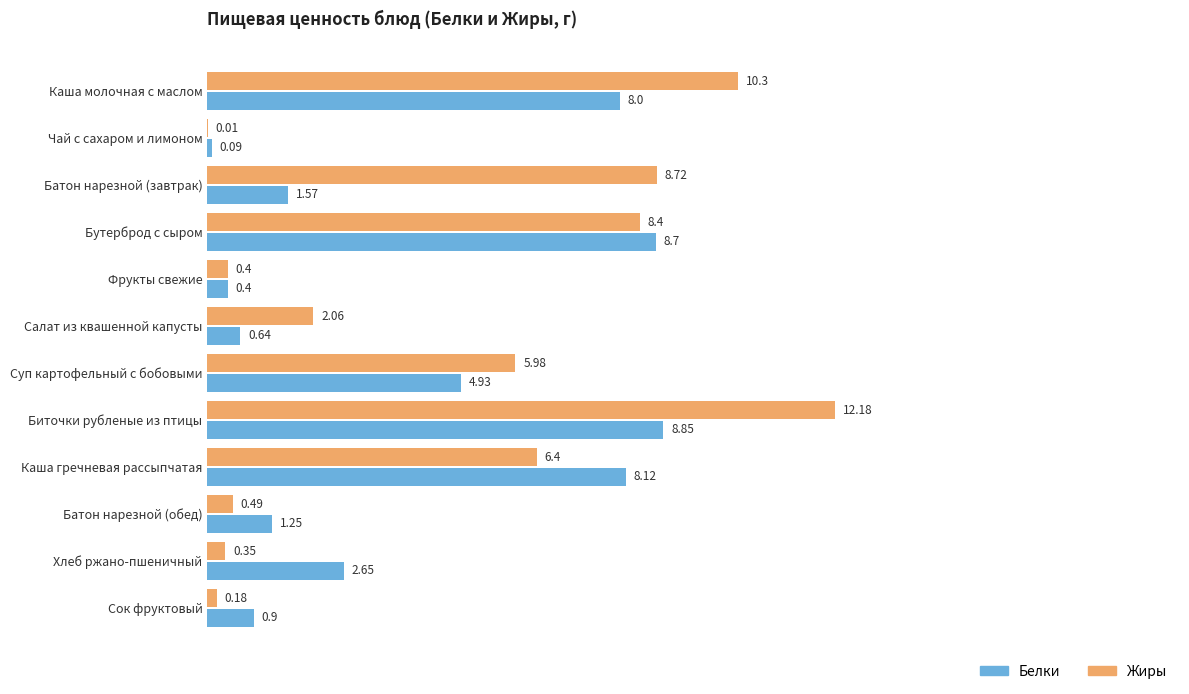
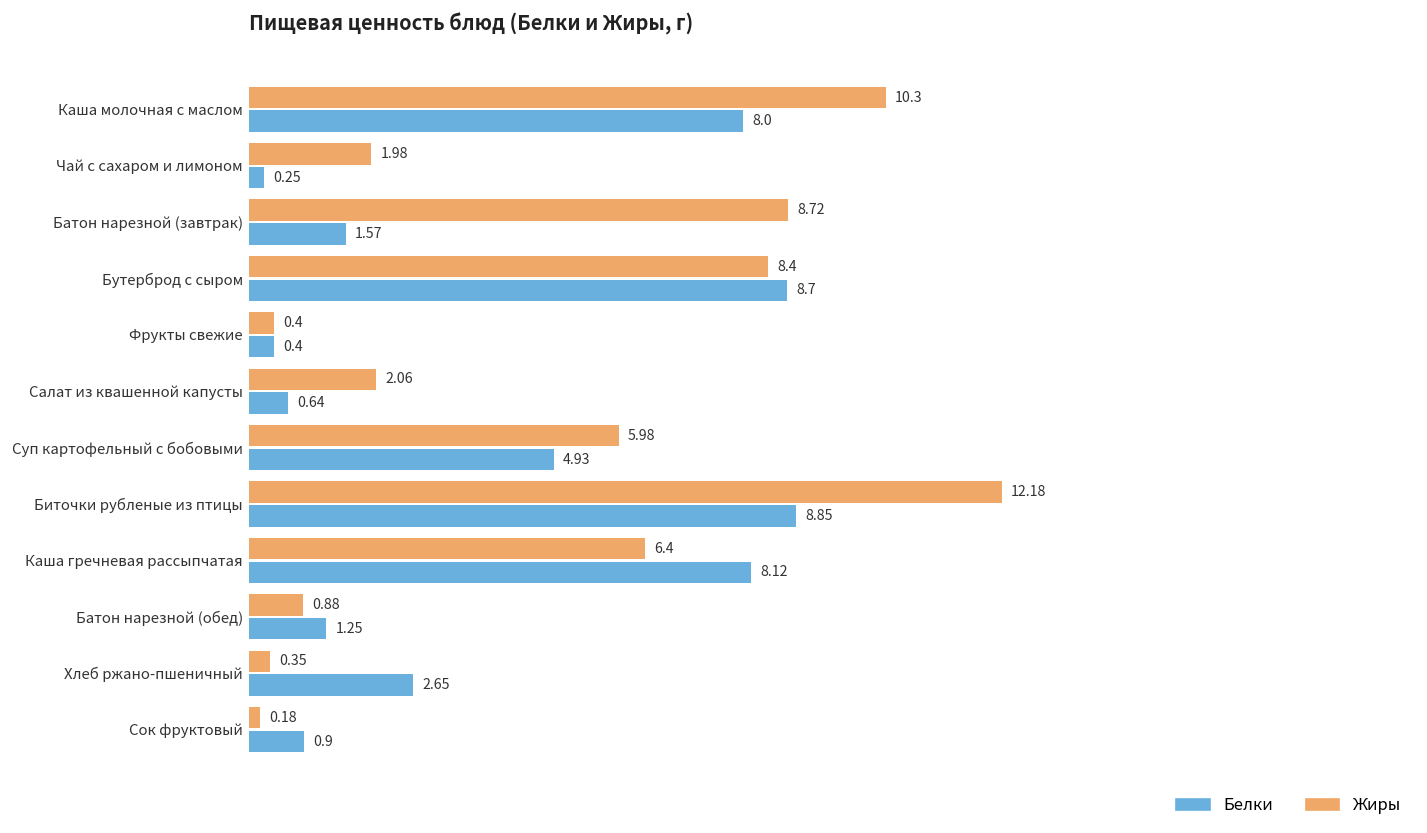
  {
    "Белки": {
      "Каша молочная с маслом": 8.0,
-     "Чай с сахаром и лимоном": 0.09,
+     "Чай с сахаром и лимоном": 0.25,
      "Батон нарезной (завтрак)": 1.57,
      "Бутерброд с сыром": 8.7,
      "Фрукты свежие": 0.4,
      "Салат из квашенной капусты": 0.64,
      "Суп картофельный с бобовыми": 4.93,
      "Биточки рубленые из птицы": 8.85,
      "Каша гречневая рассыпчатая": 8.12,
      "Батон нарезной (обед)": 1.25,
      "Хлеб ржано-пшеничный": 2.65,
      "Сок фруктовый": 0.9
    },
    "Жиры": {
      "Каша молочная с маслом": 10.3,
-     "Чай с сахаром и лимоном": 0.01,
+     "Чай с сахаром и лимоном": 1.98,
      "Батон нарезной (завтрак)": 8.72,
      "Бутерброд с сыром": 8.4,
      "Фрукты свежие": 0.4,
      "Салат из квашенной капусты": 2.06,
      "Суп картофельный с бобовыми": 5.98,
      "Биточки рубленые из птицы": 12.18,
      "Каша гречневая рассыпчатая": 6.4,
-     "Батон нарезной (обед)": 0.49,
+     "Батон нарезной (обед)": 0.88,
      "Хлеб ржано-пшеничный": 0.35,
      "Сок фруктовый": 0.18
    }
  }
